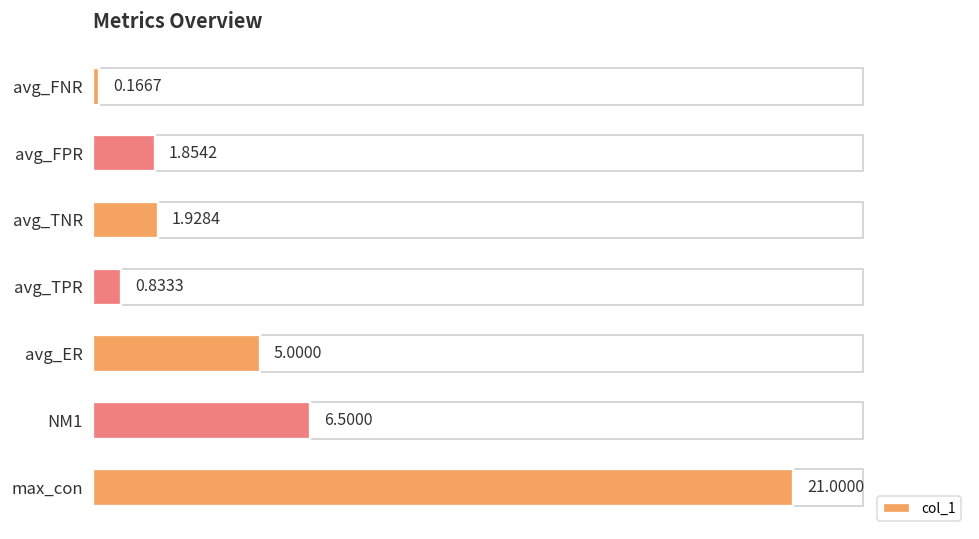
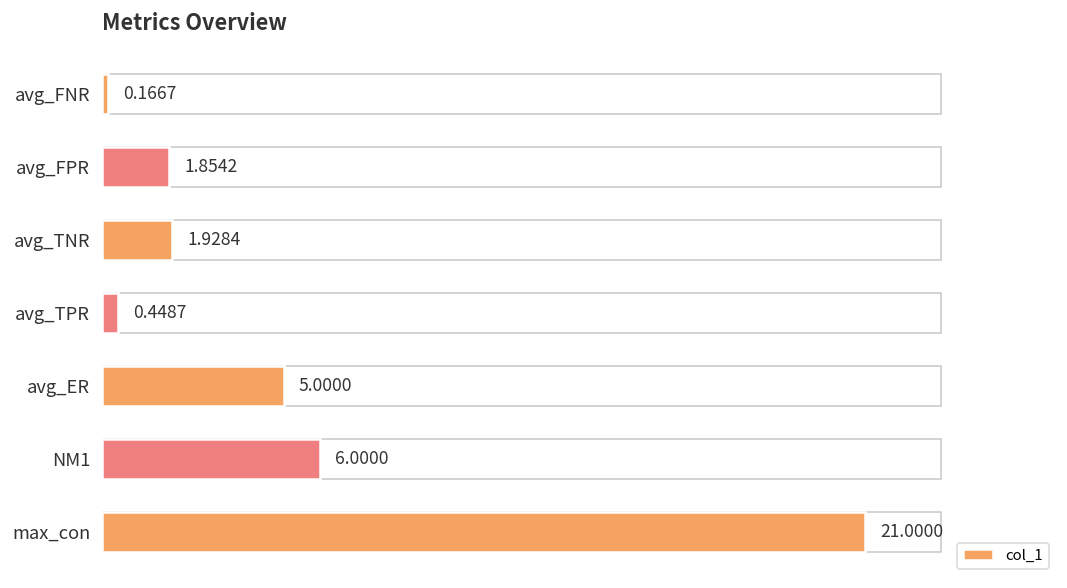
  {
    "avg_FNR": 0.1667,
    "avg_FPR": 1.8542,
    "avg_TNR": 1.9284,
-   "avg_TPR": 0.8333,
+   "avg_TPR": 0.4487,
    "avg_ER": 5.0000,
-   "NM1": 6.5000,
+   "NM1": 6.0000,
    "max_con": 21.0000
  }
